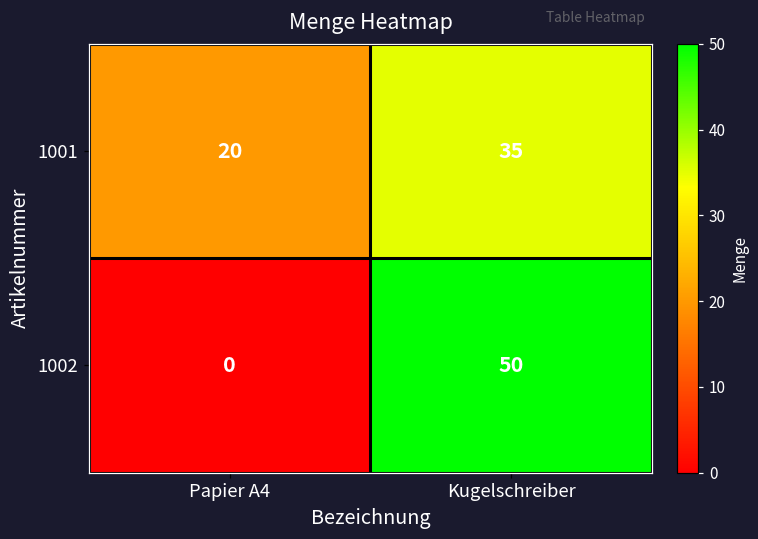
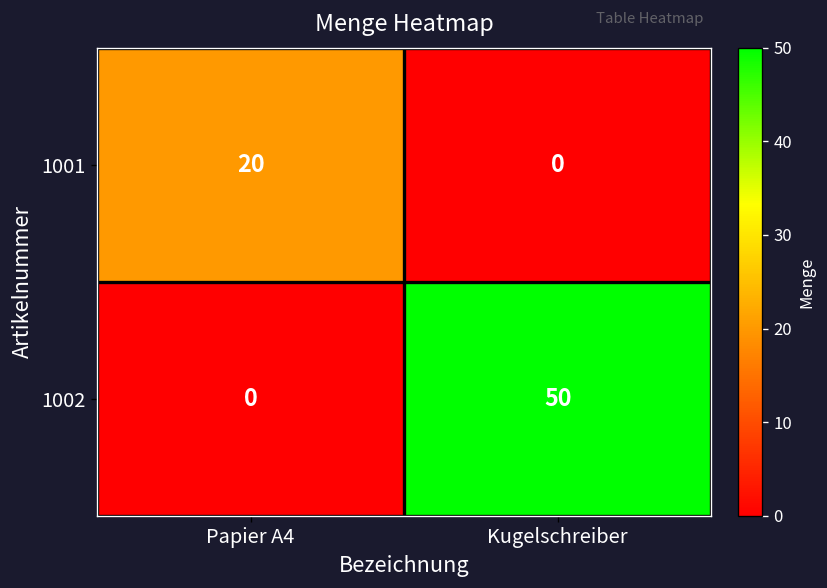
  {
    "1001": {
      "Papier A4": 20,
-     "Kugelschreiber": 35
+     "Kugelschreiber": 0
    },
    "1002": {
      "Papier A4": 0,
      "Kugelschreiber": 50
    }
  }
